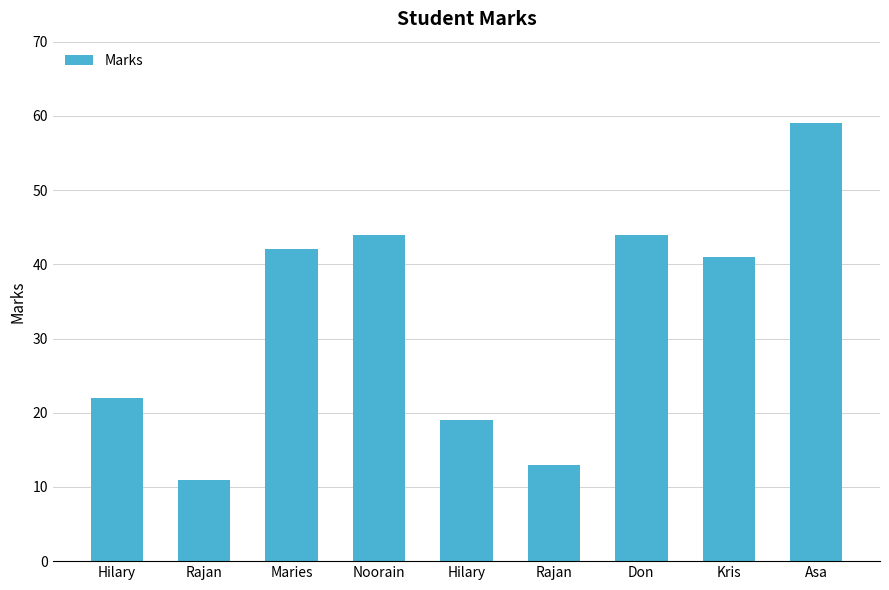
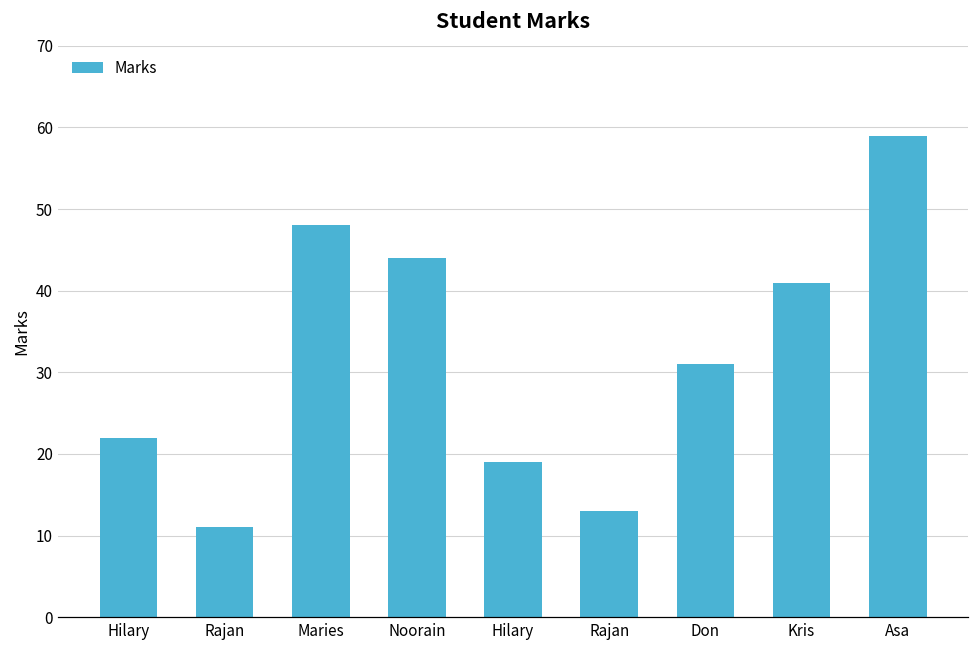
  {
-   "Maries": 42,
+   "Maries": 48,
    "Noorain": 44,
-   "Don": 44,
+   "Don": 31,
    "Kris": 41,
    "Asa": 59
  }
